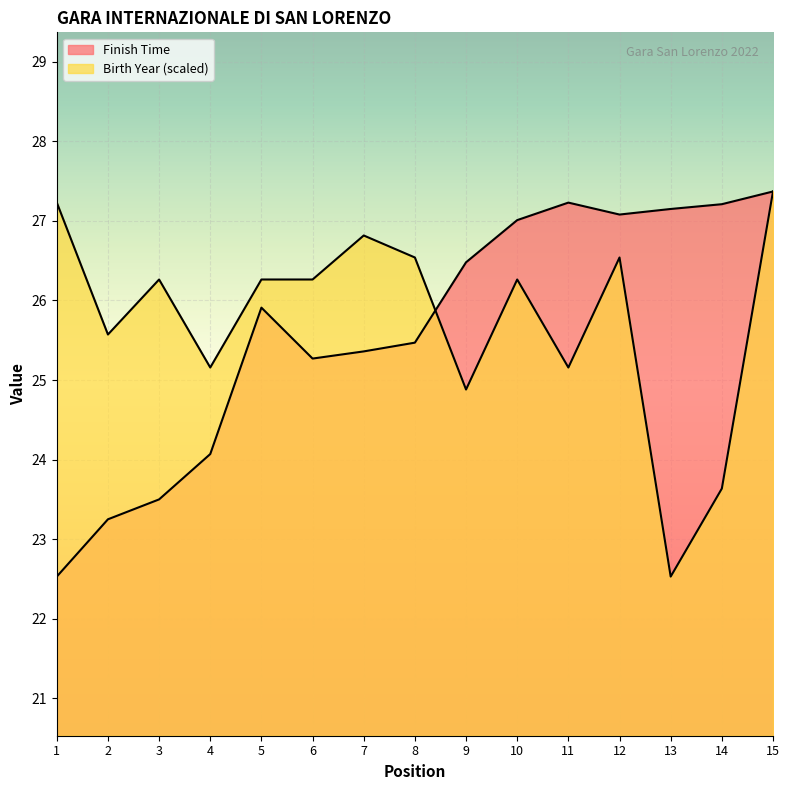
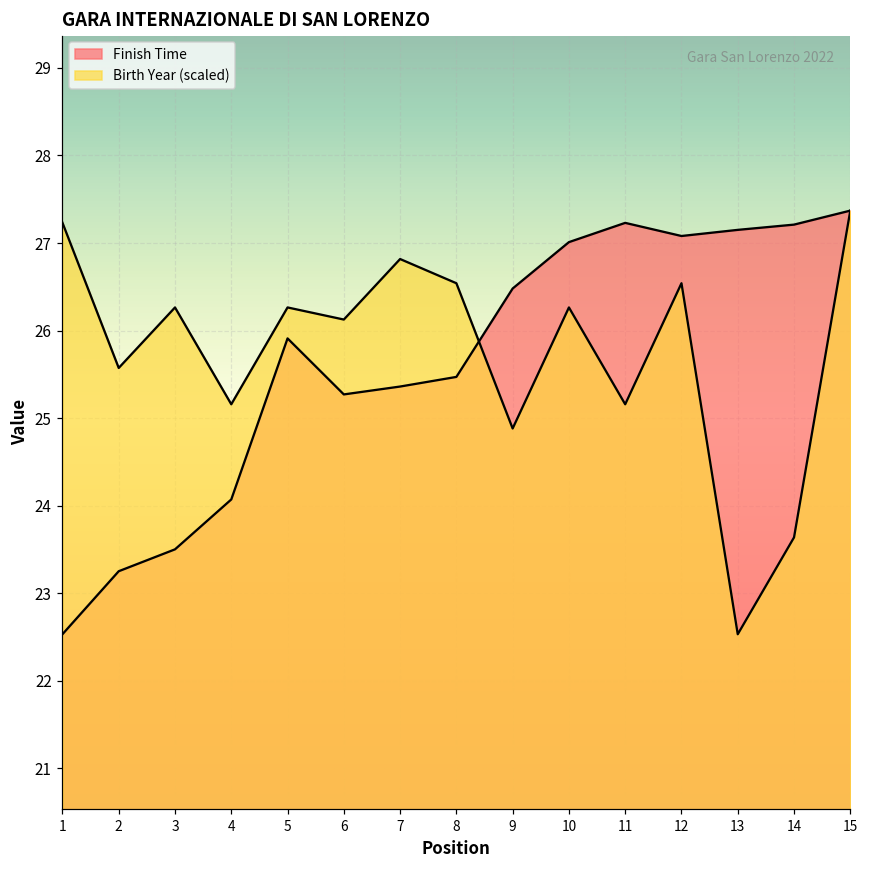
  {
    "Finish Time": {
      "1": 22.5,
      "2": 23.3,
      "3": 23.5,
      "4": 24.1,
      "5": 25.9,
      "6": 25.3,
      "7": 25.4,
      "8": 25.5,
      "9": 26.5,
      "10": 27.0,
      "11": 27.2,
      "12": 27.1,
      "13": 27.2,
      "14": 27.2
    },
    "Birth Year (scaled)": {
      "1": 27.2,
      "2": 25.6,
      "3": 26.3,
      "4": 25.2,
      "5": 26.3,
-     "6": 26.3,
+     "6": 26.1,
      "7": 26.8,
      "8": 26.5,
      "9": 24.9,
      "10": 26.3,
      "11": 25.2,
      "12": 26.5,
      "13": 22.5,
      "14": 23.6
    }
  }
